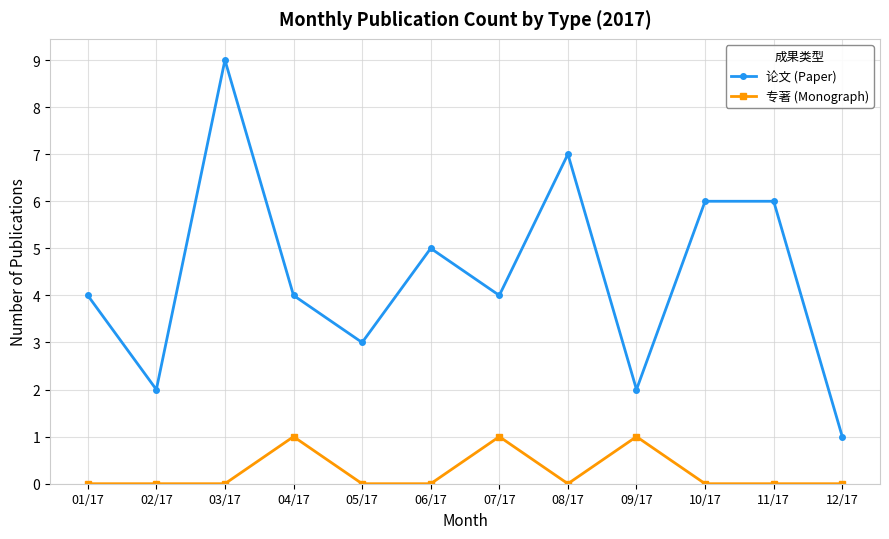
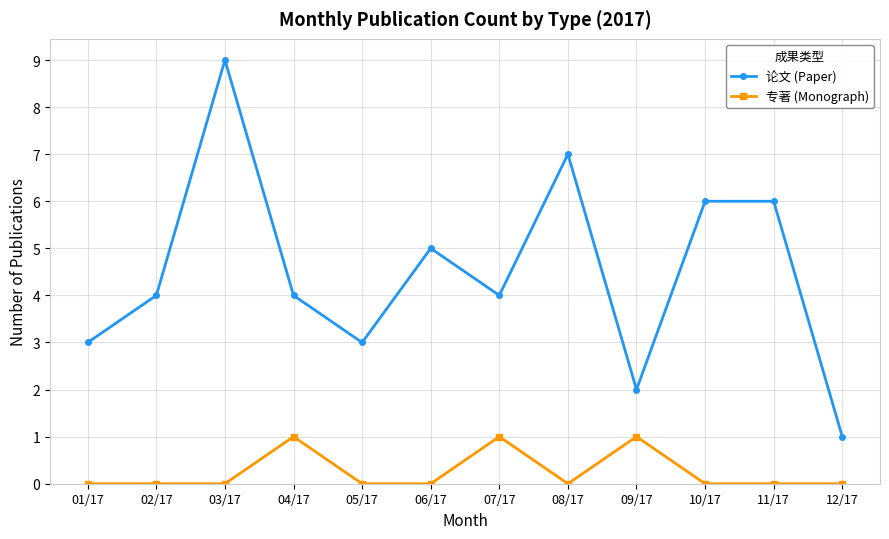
  {
    "论文 (Paper)": {
-     "01/17": 4,
-     "02/17": 2,
+     "01/17": 3,
+     "02/17": 4,
      "03/17": 9,
      "04/17": 4,
      "05/17": 3,
      "06/17": 5,
      "07/17": 4,
      "08/17": 7,
      "09/17": 2,
      "10/17": 6,
      "11/17": 6,
      "12/17": 1
    },
    "专著 (Monograph)": {
      "01/17": 0,
      "02/17": 0,
      "03/17": 0,
      "04/17": 1,
      "05/17": 0,
      "06/17": 0,
      "07/17": 1,
      "08/17": 0,
      "09/17": 1,
      "10/17": 0,
      "11/17": 0,
      "12/17": 0
    }
  }
